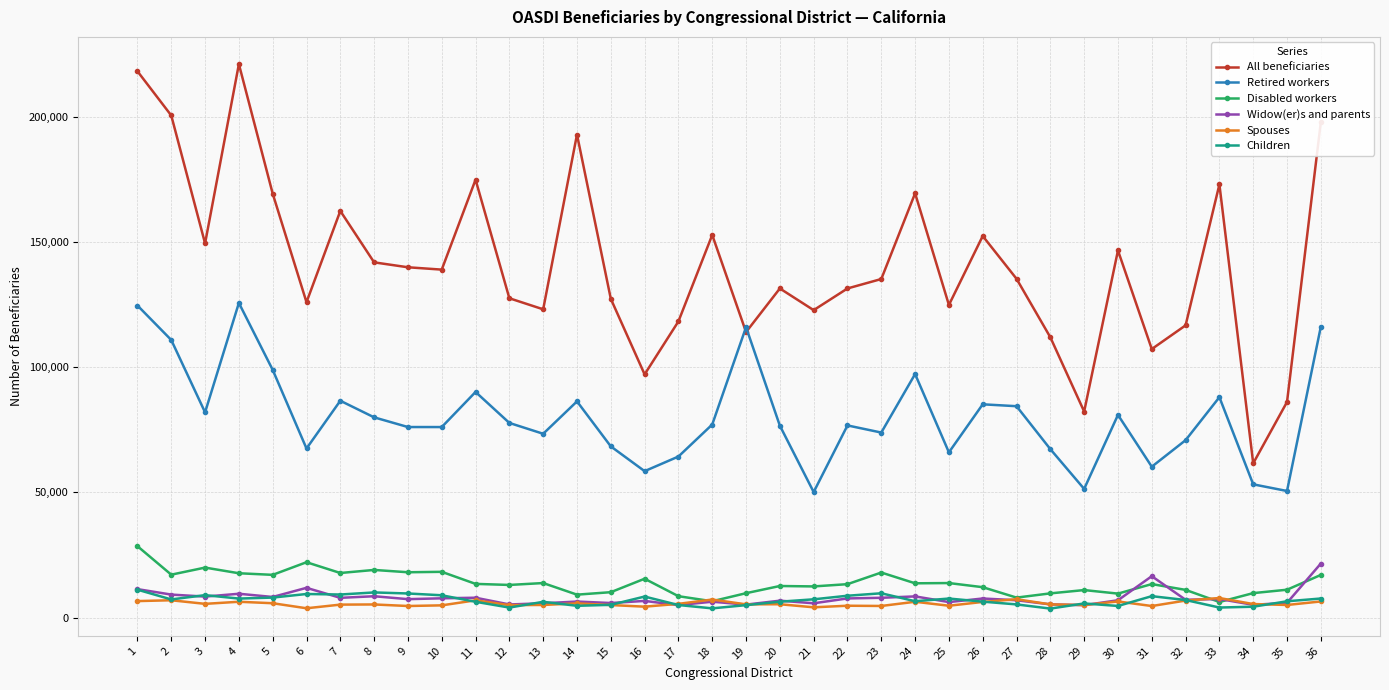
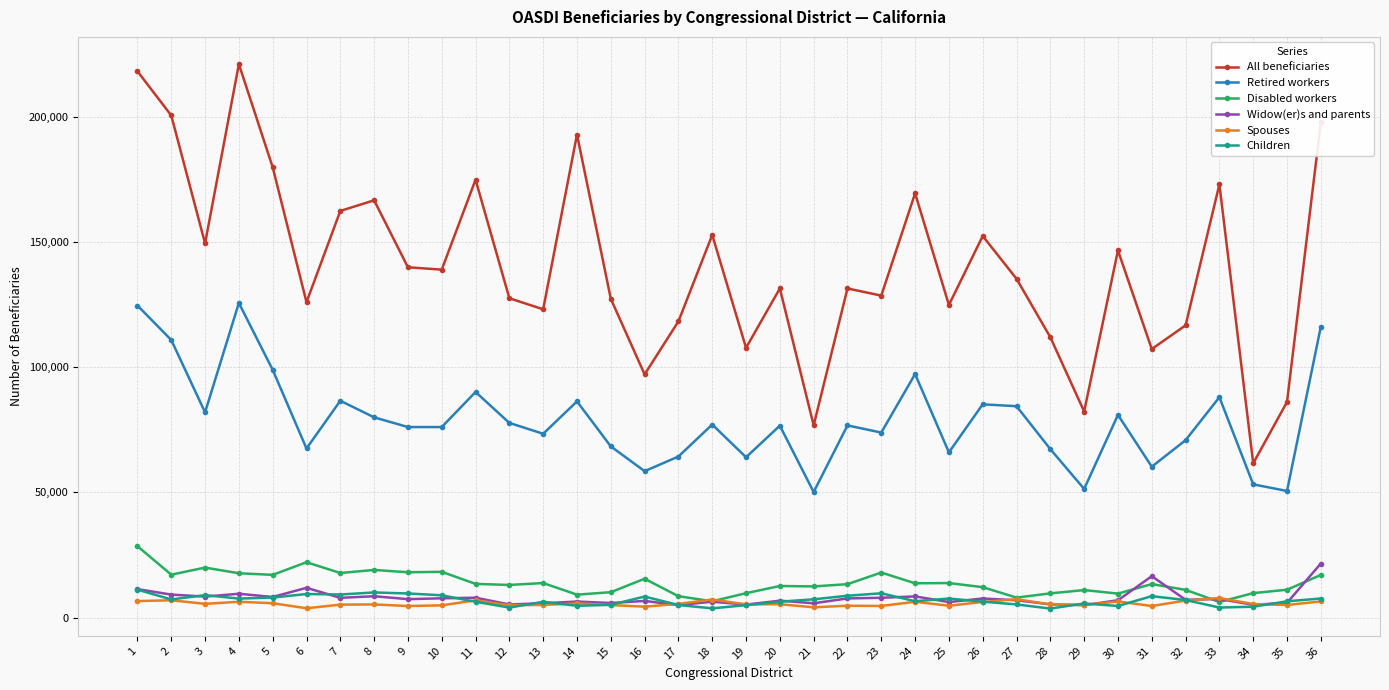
  {
    "All beneficiaries": {
      "1": "218,000",
      "2": "201,000",
      "3": "149,000",
      "4": "221,000",
-     "5": "169,000",
+     "5": "180,000",
      "6": "126,000",
      "7": "162,000",
-     "8": "142,000",
+     "8": "167,000",
      "9": "140,000",
      "10": "139,000",
      "11": "175,000",
      "12": "128,000",
      "13": "123,000",
      "14": "193,000",
      "15": "127,000",
      "16": "97,000",
      "17": "118,000",
      "18": "153,000",
-     "19": "114,000",
+     "19": "108,000",
      "20": "131,000",
-     "21": "123,000",
+     "21": "77,000",
      "22": "131,000",
-     "23": "135,000",
+     "23": "129,000",
      "24": "170,000",
      "25": "125,000",
      "26": "152,000",
      "27": "135,000",
      "28": "112,000",
      "29": "82,000",
      "30": "147,000",
      "31": "107,000",
      "32": "117,000",
      "33": "173,000",
      "34": "62,000",
      "35": "86,000"
    },
    "Retired workers": {
      "1": "125,000",
      "2": "111,000",
      "3": "82,000",
      "4": "126,000",
      "5": "99,000",
      "6": "68,000",
      "7": "87,000",
      "8": "80,000",
      "9": "76,000",
      "10": "76,000",
      "11": "90,000",
      "12": "78,000",
      "13": "73,000",
      "14": "86,000",
      "15": "68,000",
      "16": "58,000",
      "17": "64,000",
      "18": "77,000",
-     "19": "116,000",
+     "19": "64,000",
      "20": "77,000",
      "21": "50,000",
      "22": "77,000",
      "23": "74,000",
      "24": "97,000",
      "25": "66,000",
      "26": "85,000",
      "27": "84,000",
      "28": "67,000",
      "29": "51,000",
      "30": "81,000",
      "31": "60,000",
      "32": "71,000",
      "33": "88,000",
      "34": "53,000",
      "35": "51,000",
      "36": "116,000"
    },
    "Widow(er)s and parents": {
      "2": "9,000",
      "4": "10,000",
      "6": "12,000",
      "7": "8,000",
      "8": "9,000",
      "9": "7,000",
      "10": "8,000",
      "11": "8,000",
      "16": "7,000",
      "21": "6,000",
      "22": "8,000",
      "23": "8,000",
      "24": "8,000",
      "25": "6,000",
      "26": "8,000",
      "31": "17,000",
      "36": "22,000"
    },
    "Spouses": {
      "1": "7,000",
      "3": "5,000",
      "4": "6,000",
      "5": "6,000",
      "6": "4,000",
      "7": "5,000",
      "8": "5,000",
      "9": "5,000",
      "10": "5,000",
      "16": "4,000",
      "21": "4,000",
      "22": "5,000",
      "23": "5,000",
      "25": "5,000",
      "31": "5,000",
      "36": "6,000"
    }
  }
